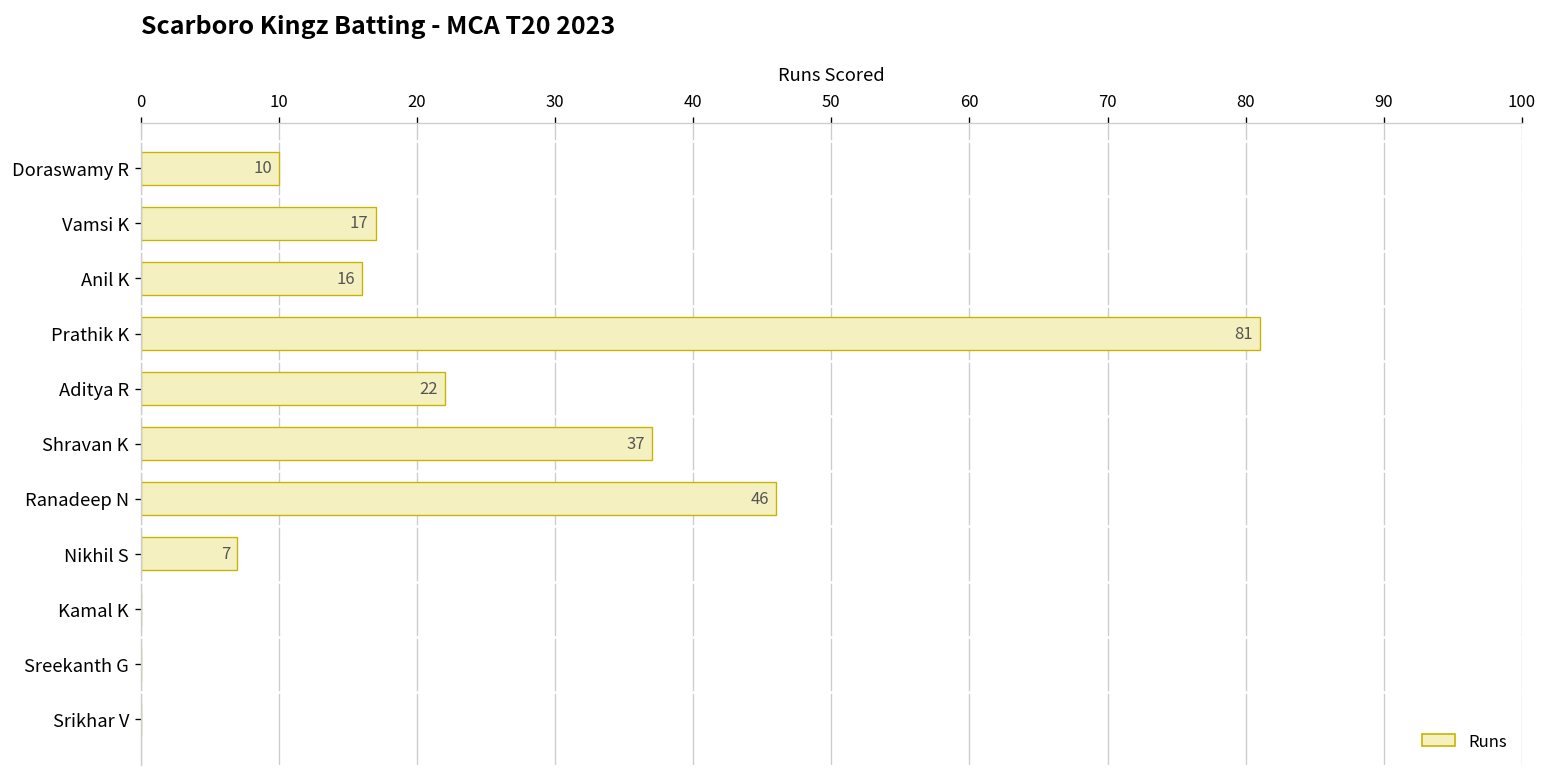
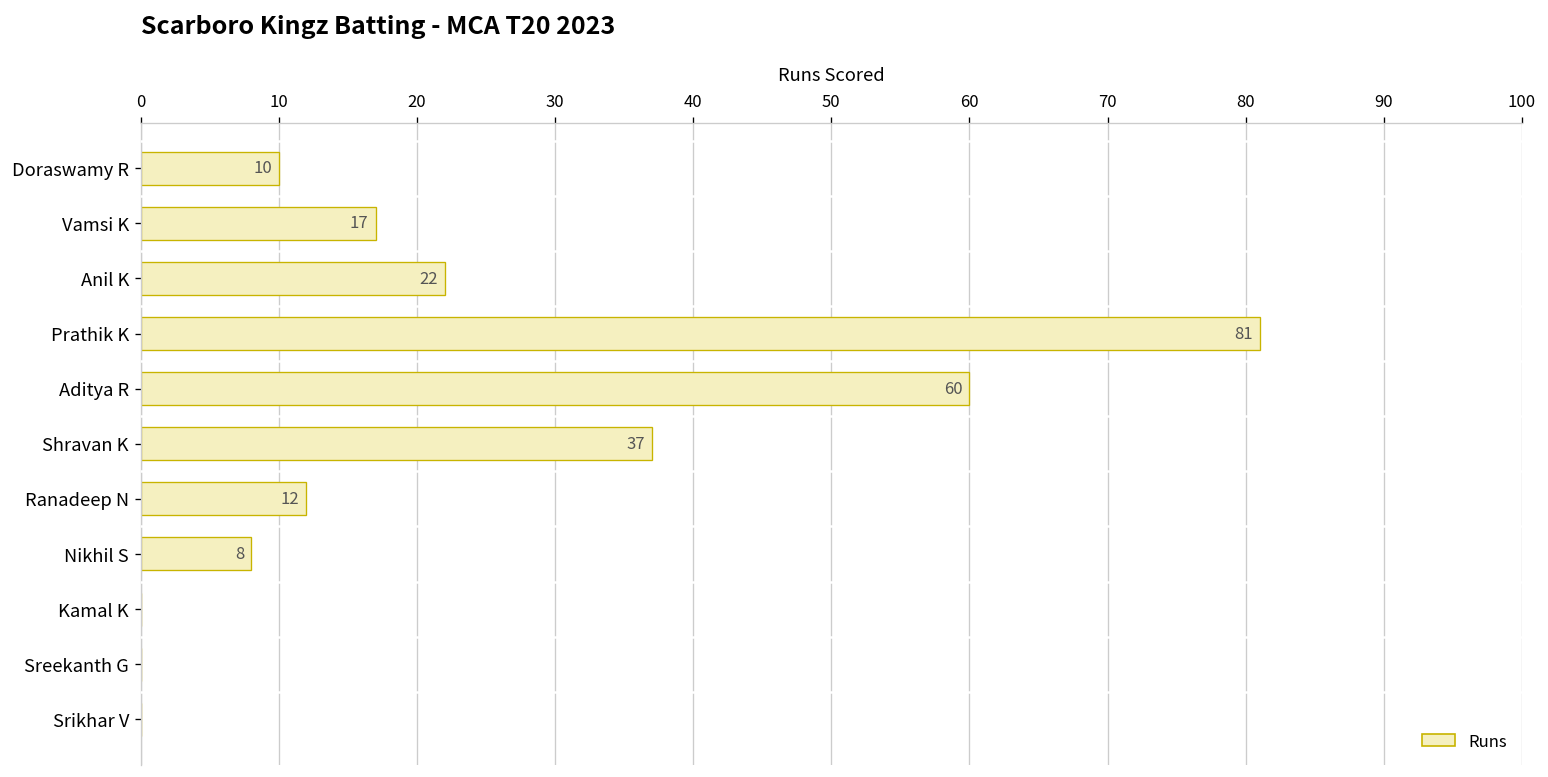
  {
    "Doraswamy R": 10,
    "Vamsi K": 17,
-   "Anil K": 16,
+   "Anil K": 22,
    "Prathik K": 81,
-   "Aditya R": 22,
+   "Aditya R": 60,
    "Shravan K": 37,
-   "Ranadeep N": 46,
-   "Nikhil S": 7
+   "Ranadeep N": 12,
+   "Nikhil S": 8
  }
